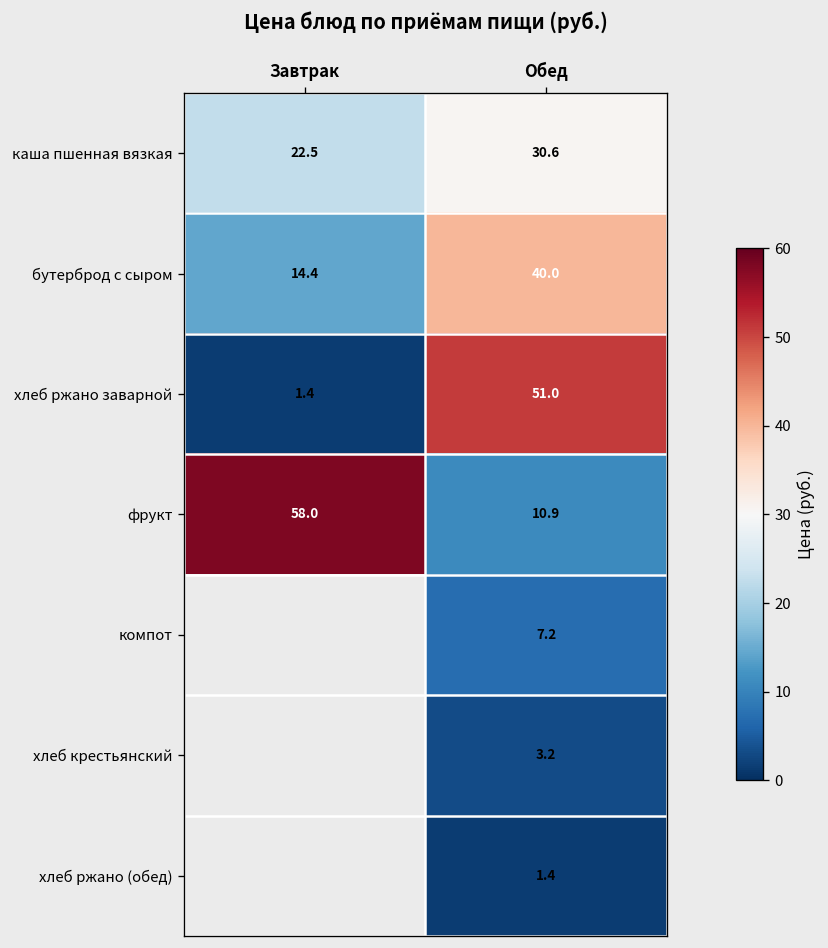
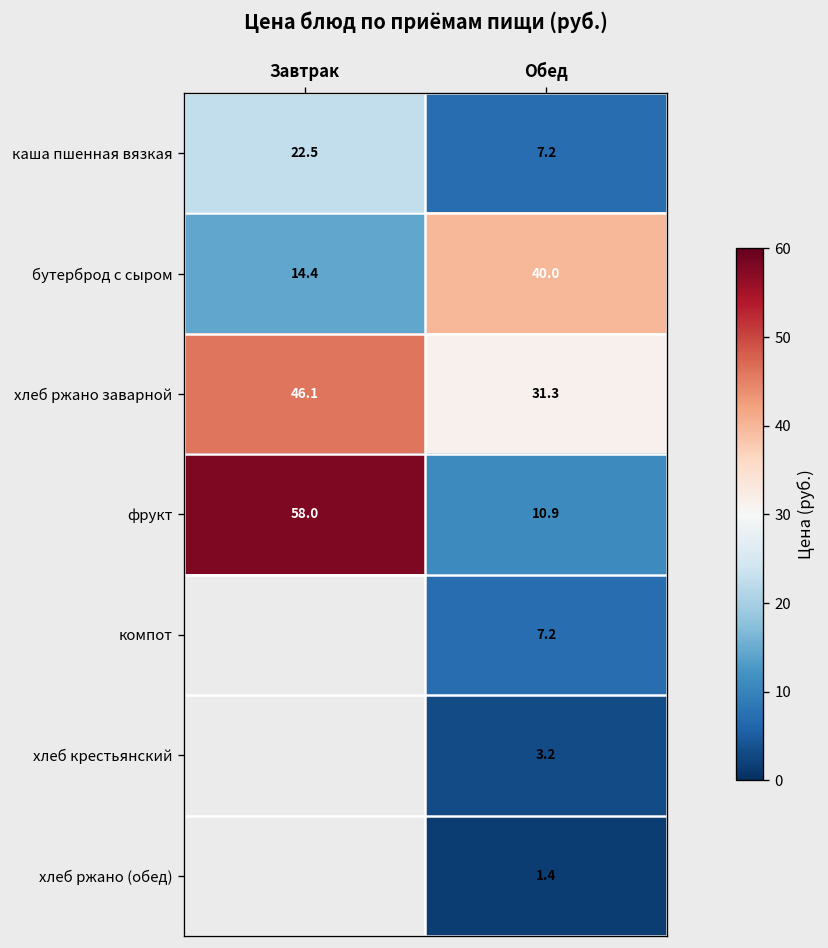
  {
    "каша пшенная вязкая": {
      "Завтрак": 22.5,
-     "Обед": 30.6
+     "Обед": 7.2
    },
    "бутерброд с сыром": {
      "Завтрак": 14.4,
      "Обед": 40.0
    },
    "хлеб ржано заварной": {
-     "Завтрак": 1.4,
-     "Обед": 51.0
+     "Завтрак": 46.1,
+     "Обед": 31.3
    },
    "фрукт": {
      "Завтрак": 58.0,
      "Обед": 10.9
    },
    "компот": {
      "Обед": 7.2
    },
    "хлеб крестьянский": {
      "Обед": 3.2
    },
    "хлеб ржано (обед)": {
      "Обед": 1.4
    }
  }
